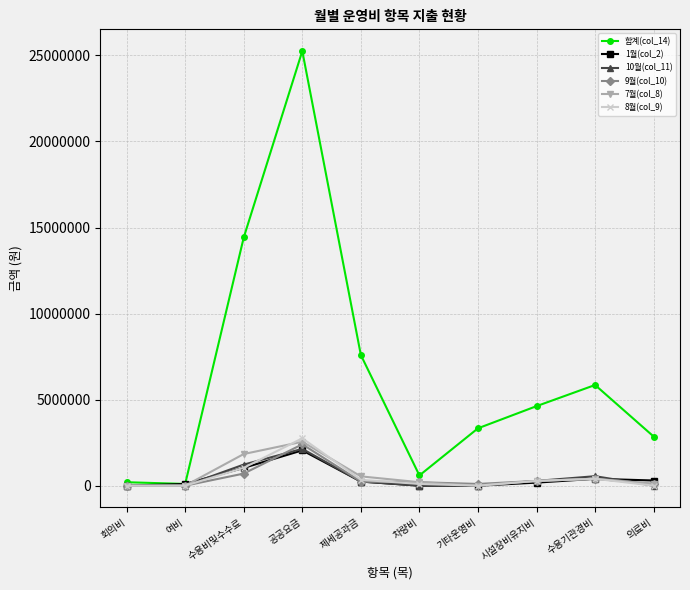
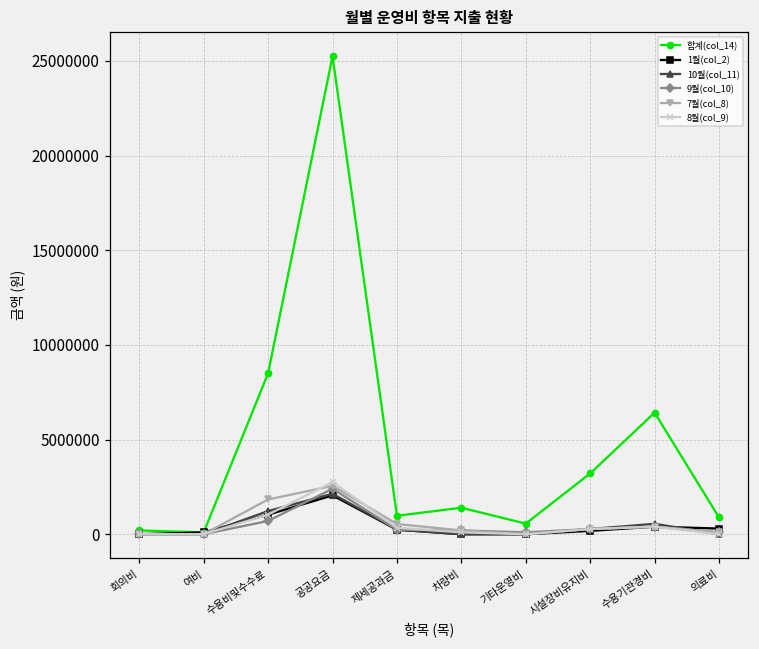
  {
    "합계(col_14)": {
      "회의비": 200000,
-     "수용비및수수료": 14400000,
+     "수용비및수수료": 8500000,
      "공공요금": 25300000,
-     "제세공과금": 7600000,
-     "차량비": 600000,
-     "기타운영비": 3300000,
-     "시설장비유지비": 4600000,
-     "수용기관경비": 5900000,
-     "의료비": 2900000
+     "제세공과금": 1000000,
+     "차량비": 1400000,
+     "기타운영비": 600000,
+     "시설장비유지비": 3200000,
+     "수용기관경비": 6400000,
+     "의료비": 900000
    },
    "1월(col_2)": {
      "의료비": 300000
    },
    "10월(col_11)": {
      "수용비및수수료": 1200000,
      "수용기관경비": 600000
    }
  }
